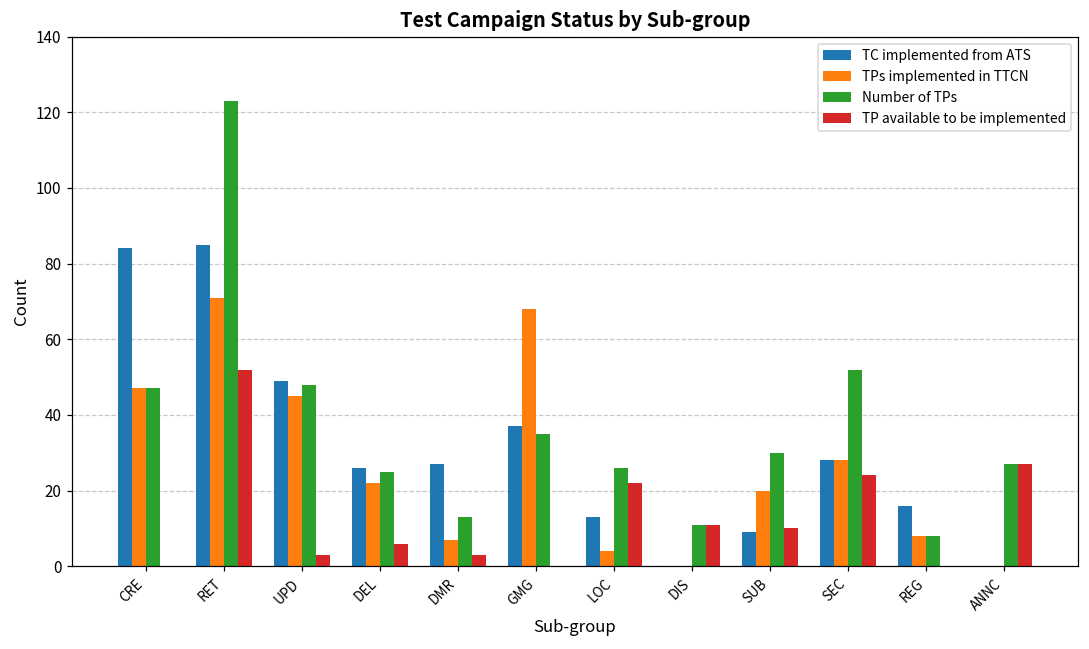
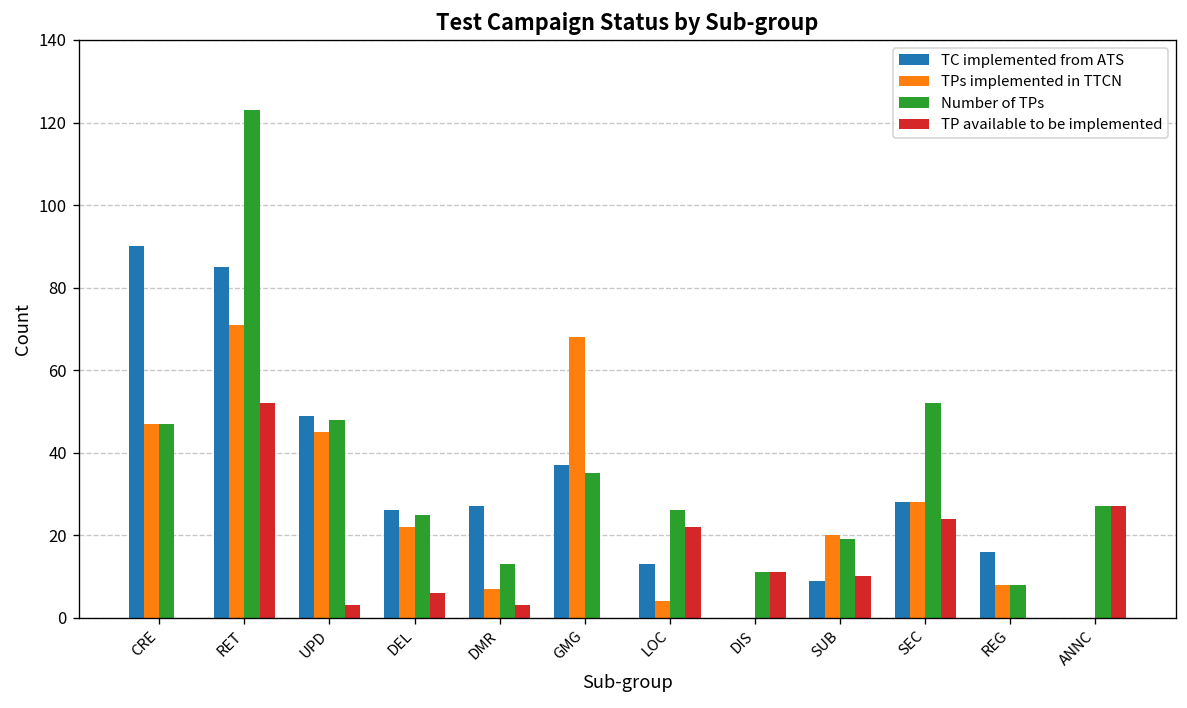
  {
    "TC implemented from ATS": {
-     "CRE": 84,
+     "CRE": 90,
      "RET": 85,
      "UPD": 49,
      "DEL": 26,
      "DMR": 27,
      "GMG": 37,
      "LOC": 13,
      "DIS": 0,
      "SUB": 9,
      "SEC": 28,
      "REG": 16,
      "ANNC": 0
    },
    "TPs implemented in TTCN": {
      "CRE": 47,
      "RET": 71,
      "UPD": 45,
      "DEL": 22,
      "DMR": 7,
      "GMG": 68,
      "LOC": 4,
      "DIS": 0,
      "SUB": 20,
      "SEC": 28,
      "REG": 8,
      "ANNC": 0
    },
    "Number of TPs": {
      "CRE": 47,
      "RET": 123,
      "UPD": 48,
      "DEL": 25,
      "DMR": 13,
      "GMG": 35,
      "LOC": 26,
      "DIS": 11,
-     "SUB": 30,
+     "SUB": 19,
      "SEC": 52,
      "REG": 8,
      "ANNC": 27
    },
    "TP available to be implemented": {
      "CRE": 0,
      "RET": 52,
      "UPD": 3,
      "DEL": 6,
      "DMR": 3,
      "GMG": 0,
      "LOC": 22,
      "DIS": 11,
      "SUB": 10,
      "SEC": 24,
      "REG": 0,
      "ANNC": 27
    }
  }
